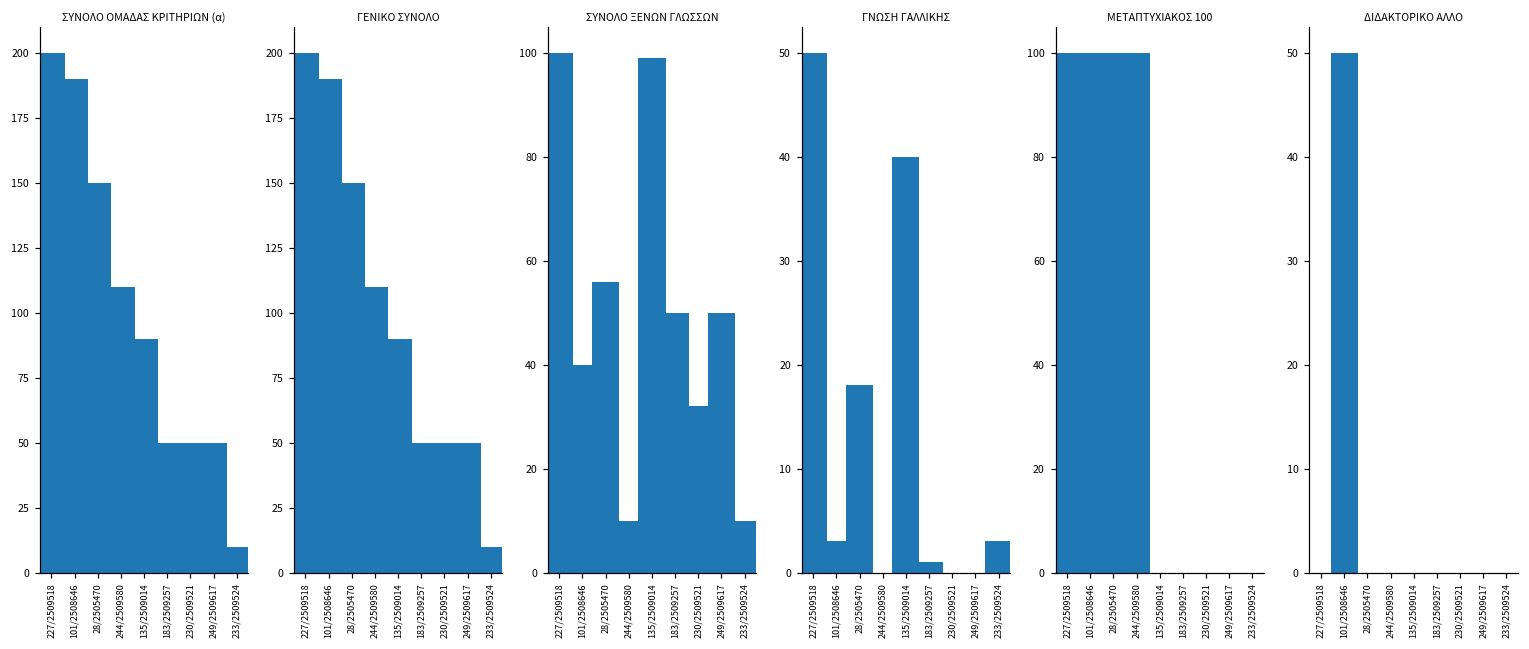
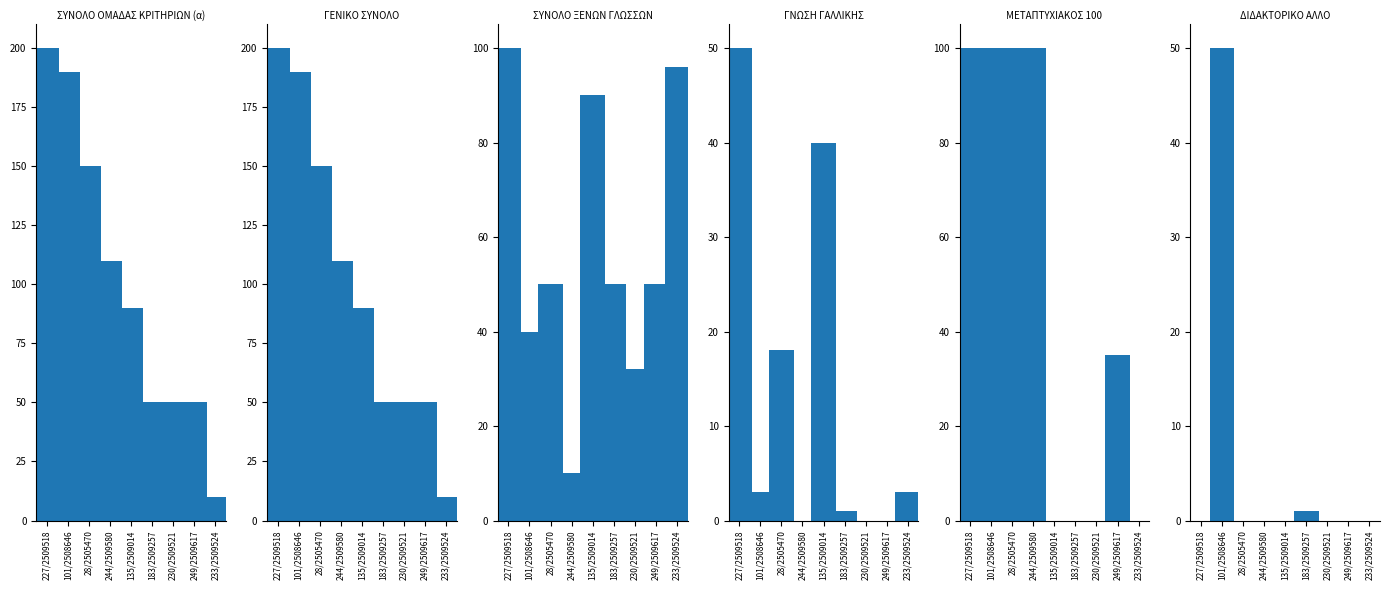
  {
    "ΣΥΝΟΛΟ ΟΜΑΔΑΣ ΚΡΙΤΗΡΙΩΝ (α)": {
      "227/2509518": 200,
      "101/2508646": 190,
      "28/2505470": 150,
      "244/2509580": 110,
      "135/2509014": 90,
      "183/2509257": 50,
      "230/2509521": 50,
      "249/2509617": 50,
      "233/2509524": 10
    },
    "ΓΕΝΙΚΟ ΣΥΝΟΛΟ": {
      "227/2509518": 200,
      "101/2508646": 190,
      "28/2505470": 150,
      "244/2509580": 110,
      "135/2509014": 90,
      "183/2509257": 50,
      "230/2509521": 50,
      "249/2509617": 50,
      "233/2509524": 10
    },
    "ΣΥΝΟΛΟ ΞΕΝΩΝ ΓΛΩΣΣΩΝ": {
      "227/2509518": 100,
      "101/2508646": 40,
-     "28/2505470": 56,
+     "28/2505470": 50,
      "244/2509580": 10,
-     "135/2509014": 99,
+     "135/2509014": 90,
      "183/2509257": 50,
      "230/2509521": 32,
      "249/2509617": 50,
-     "233/2509524": 10
+     "233/2509524": 96
    },
    "ΓΝΩΣΗ ΓΑΛΛΙΚΗΣ": {
      "227/2509518": 50,
      "101/2508646": 3,
      "28/2505470": 18,
      "244/2509580": 0,
      "135/2509014": 40,
      "183/2509257": 1,
      "230/2509521": 0,
      "249/2509617": 0,
      "233/2509524": 3
    },
    "ΜΕΤΑΠΤΥΧΙΑΚΟΣ 100": {
      "227/2509518": 100,
      "101/2508646": 100,
      "28/2505470": 100,
      "244/2509580": 100,
      "135/2509014": 0,
      "183/2509257": 0,
      "230/2509521": 0,
-     "249/2509617": 0,
+     "249/2509617": 35,
      "233/2509524": 0
    },
    "ΔΙΔΑΚΤΟΡΙΚΟ ΑΛΛΟ": {
      "227/2509518": 0,
      "101/2508646": 50,
      "28/2505470": 0,
      "244/2509580": 0,
      "135/2509014": 0,
-     "183/2509257": 0,
+     "183/2509257": 1,
      "230/2509521": 0,
      "249/2509617": 0,
      "233/2509524": 0
    }
  }
